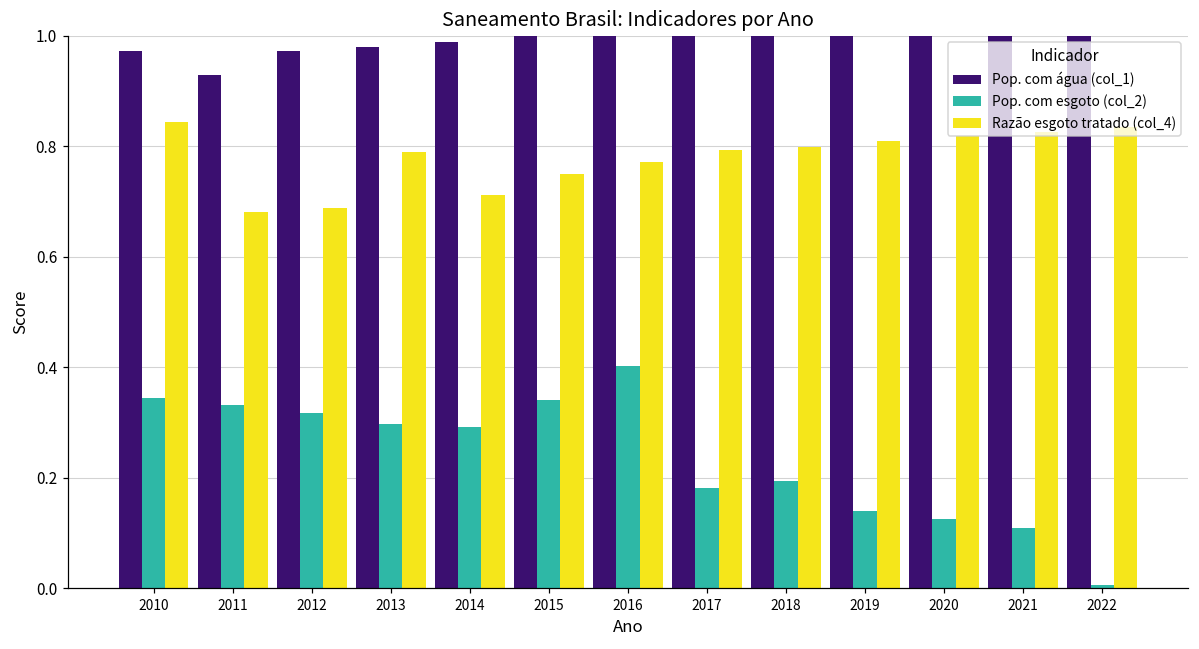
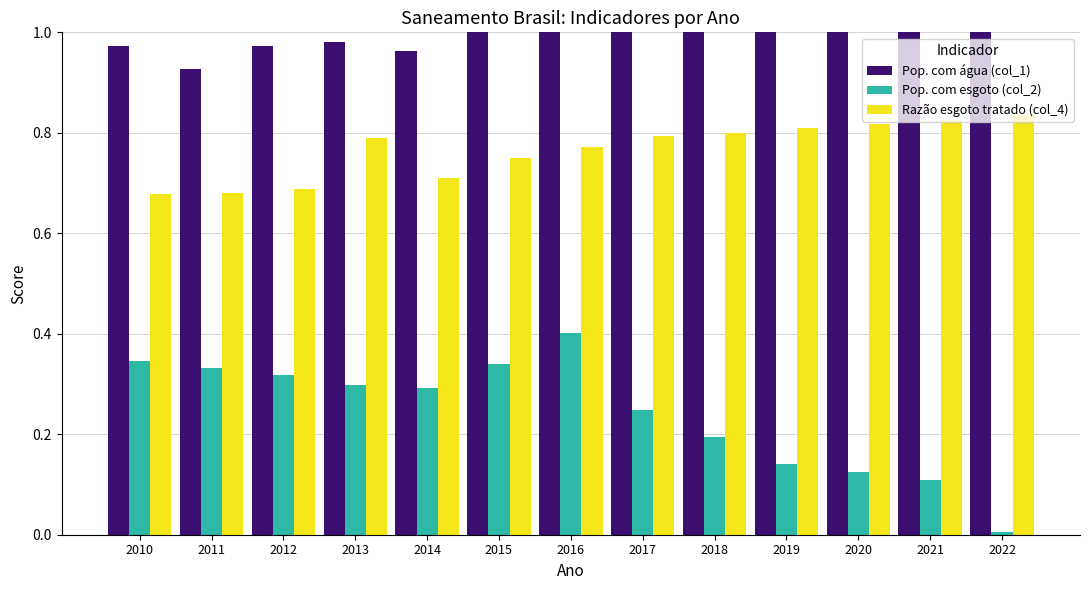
  {
    "Pop. com água (col_1)": {
      "2010": 0.97,
      "2011": 0.93,
      "2012": 0.97,
      "2013": 0.98,
-     "2014": 0.99,
+     "2014": 0.96,
      "2015": 1.00,
      "2016": 1.00,
      "2017": 1.00,
      "2018": 1.00,
      "2019": 1.00,
      "2020": 1.00,
      "2021": 1.00,
      "2022": 1.00
    },
    "Pop. com esgoto (col_2)": {
      "2010": 0.35,
      "2011": 0.33,
      "2012": 0.32,
      "2013": 0.30,
      "2014": 0.29,
      "2015": 0.34,
      "2016": 0.40,
-     "2017": 0.18,
+     "2017": 0.25,
      "2018": 0.19,
      "2019": 0.14,
      "2020": 0.13,
      "2021": 0.11,
      "2022": 0.01
    },
    "Razão esgoto tratado (col_4)": {
-     "2010": 0.84,
+     "2010": 0.68,
      "2011": 0.68,
      "2012": 0.69,
      "2013": 0.79,
      "2014": 0.71,
      "2015": 0.75,
      "2016": 0.77,
      "2017": 0.79,
      "2018": 0.80,
      "2019": 0.81,
      "2020": 0.82
    }
  }
